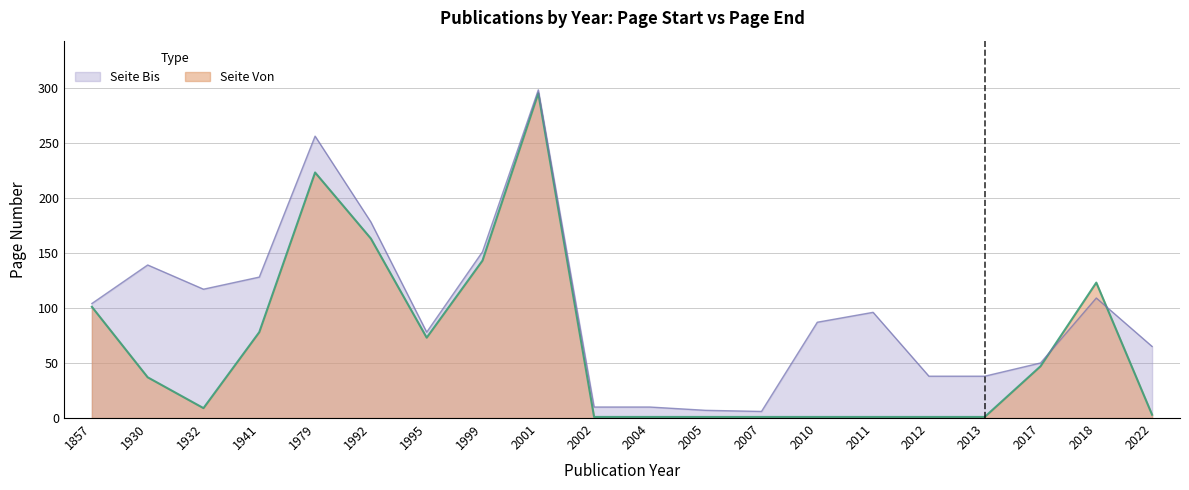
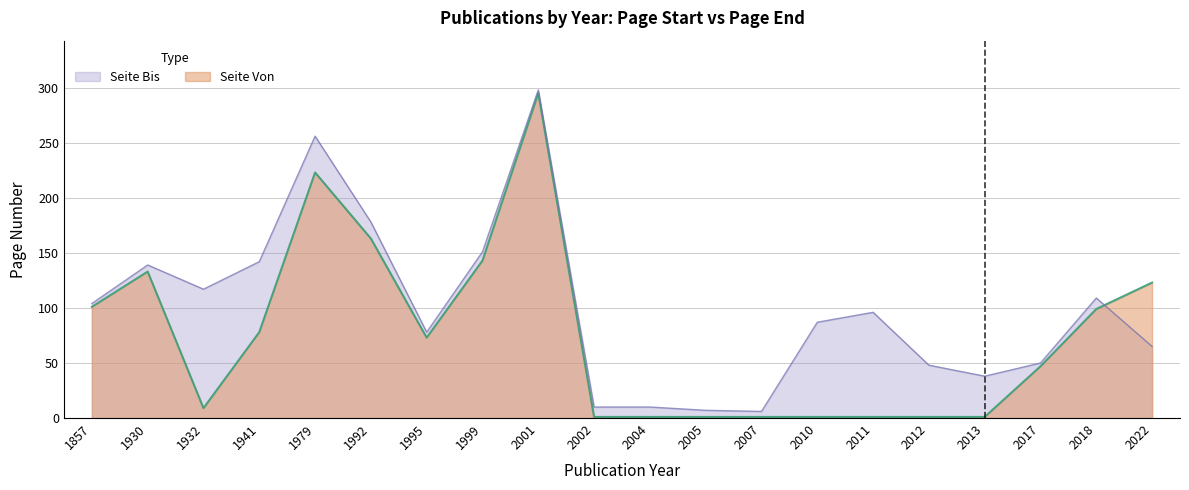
  {
    "Seite Von": {
      "1857": 101,
-     "1930": 37,
+     "1930": 133,
      "1932": 9,
      "1941": 78,
      "1979": 223,
      "1992": 163,
      "1995": 73,
      "1999": 143,
      "2001": 295,
      "2002": 1,
      "2004": 1,
      "2005": 1,
      "2007": 1,
      "2010": 1,
      "2011": 1,
      "2012": 1,
      "2013": 1,
      "2017": 47,
-     "2018": 123,
-     "2022": 3
+     "2018": 99,
+     "2022": 123
    },
    "Seite Bis": {
      "1857": 104,
      "1930": 139,
      "1932": 117,
-     "1941": 128,
+     "1941": 142,
      "1979": 256,
      "1992": 178,
      "1995": 78,
      "1999": 151,
      "2001": 298,
      "2002": 10,
      "2004": 10,
      "2005": 7,
      "2007": 6,
      "2010": 87,
      "2011": 96,
-     "2012": 38,
+     "2012": 48,
      "2013": 38,
      "2017": 50,
      "2018": 109,
      "2022": 65
    }
  }
